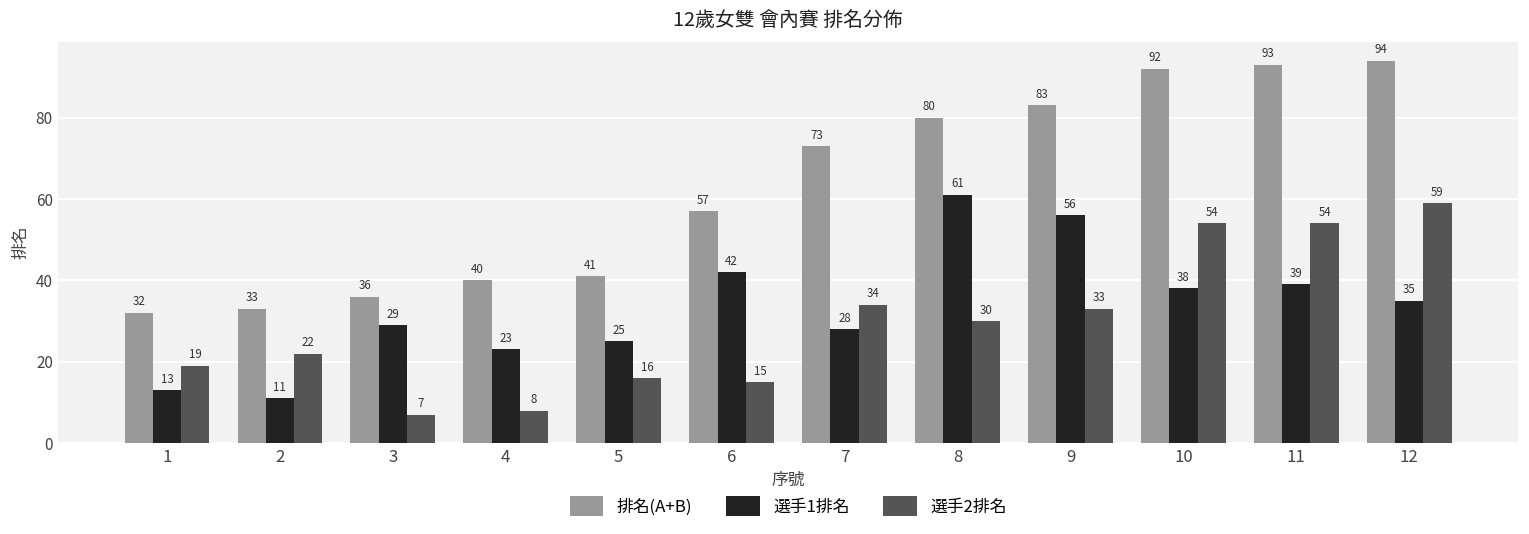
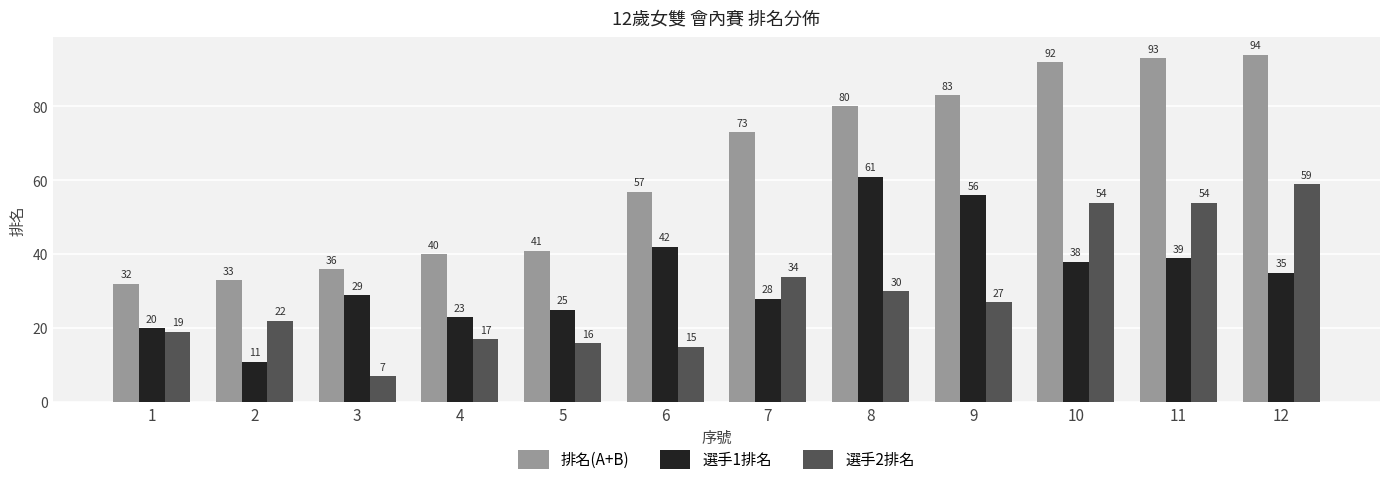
  {
    "排名(A+B)": {
      "1": 32,
      "2": 33,
      "3": 36,
      "4": 40,
      "5": 41,
      "6": 57,
      "7": 73,
      "8": 80,
      "9": 83,
      "10": 92,
      "11": 93,
      "12": 94
    },
    "選手1排名": {
-     "1": 13,
+     "1": 20,
      "2": 11,
      "3": 29,
      "4": 23,
      "5": 25,
      "6": 42,
      "7": 28,
      "8": 61,
      "9": 56,
      "10": 38,
      "11": 39,
      "12": 35
    },
    "選手2排名": {
      "1": 19,
      "2": 22,
      "3": 7,
-     "4": 8,
+     "4": 17,
      "5": 16,
      "6": 15,
      "7": 34,
      "8": 30,
-     "9": 33,
+     "9": 27,
      "10": 54,
      "11": 54,
      "12": 59
    }
  }
